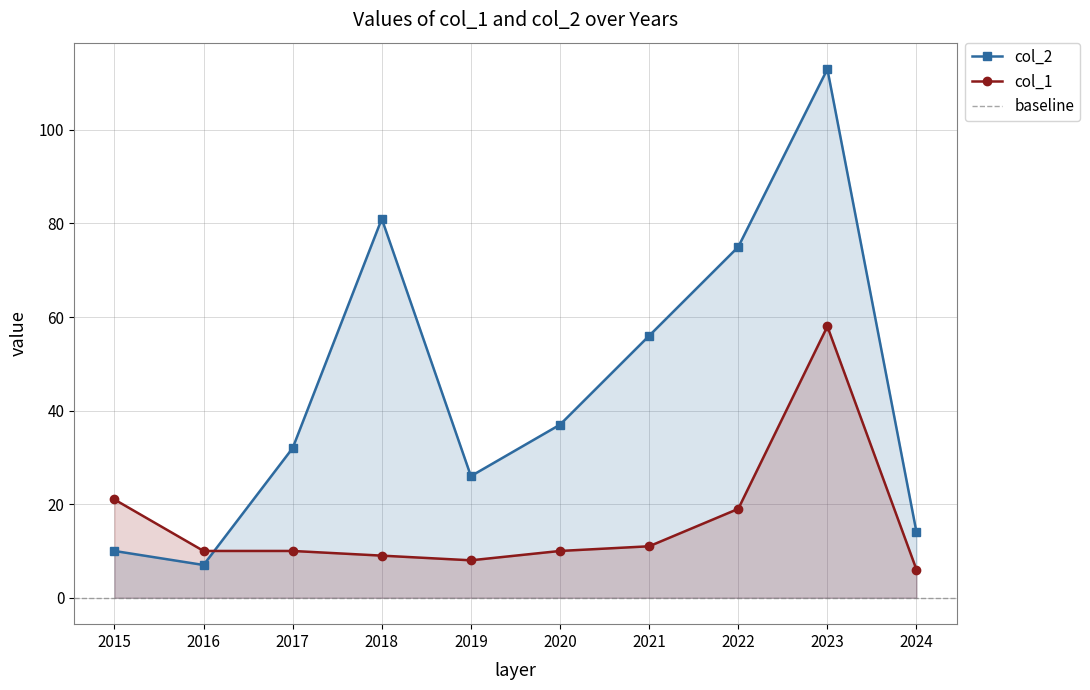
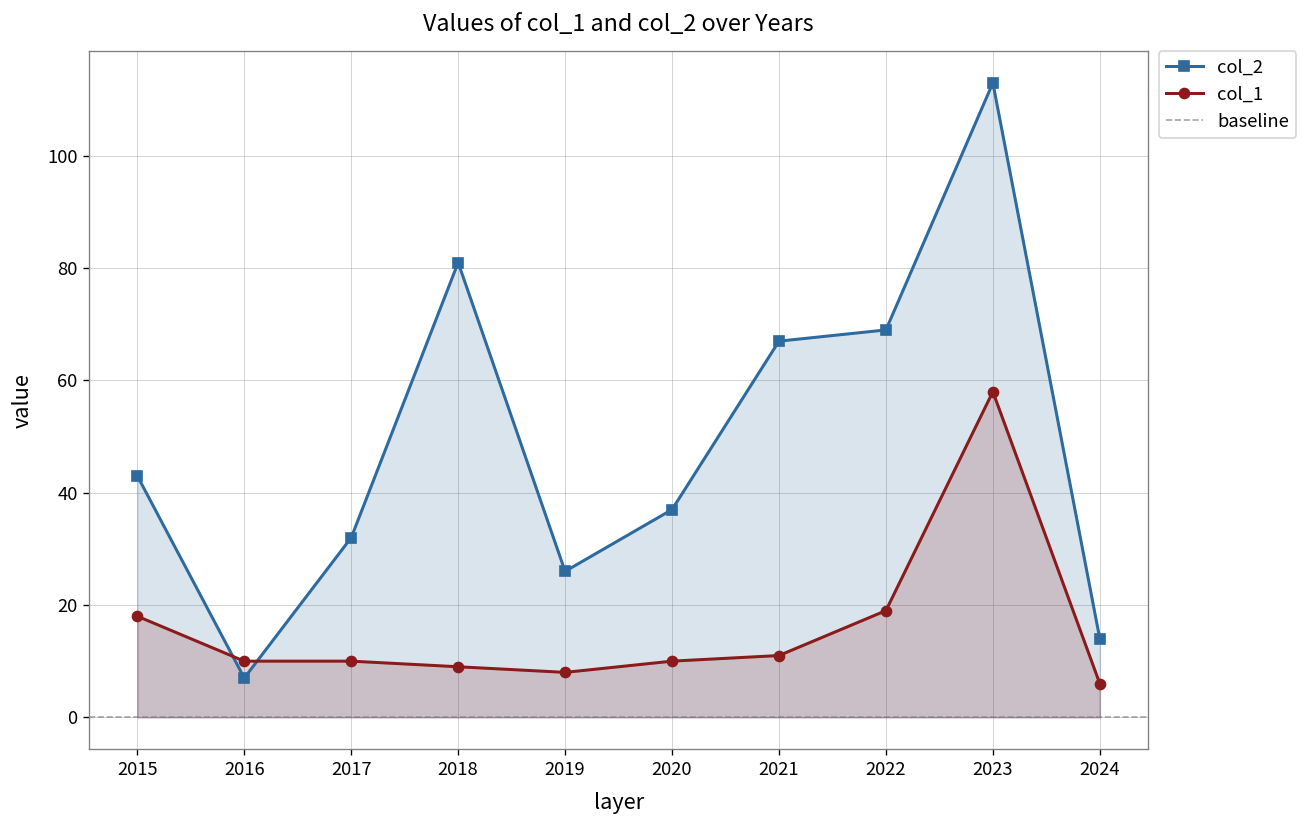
  {
    "col_2": {
-     "2015": 10,
+     "2015": 43,
      "2016": 7,
      "2017": 32,
      "2018": 81,
      "2019": 26,
      "2020": 37,
-     "2021": 56,
-     "2022": 75,
+     "2021": 67,
+     "2022": 69,
      "2023": 113,
      "2024": 14
    },
    "col_1": {
-     "2015": 21,
+     "2015": 18,
      "2016": 10,
      "2017": 10,
      "2018": 9,
      "2019": 8,
      "2020": 10,
      "2021": 11,
      "2022": 19,
      "2023": 58,
      "2024": 6
    }
  }
